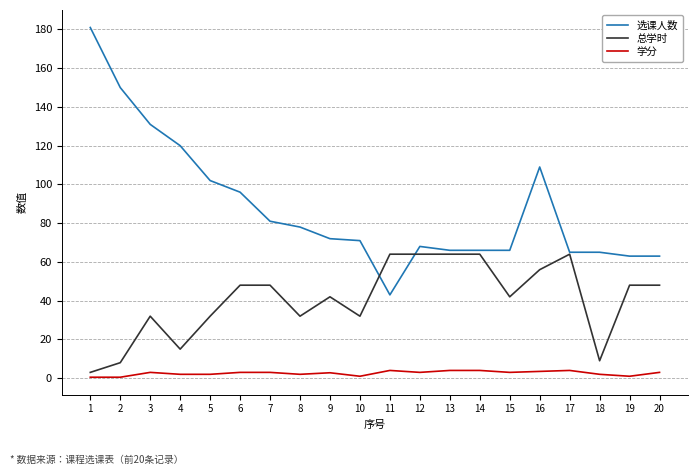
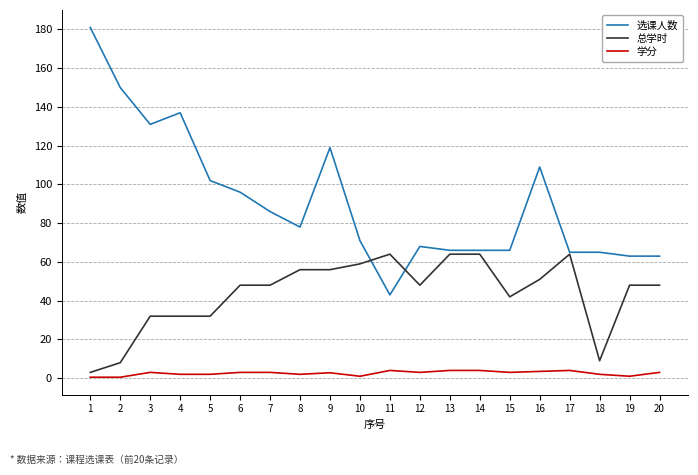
  {
    "选课人数": {
      "1": 181,
      "2": 150,
      "3": 131,
-     "4": 120,
+     "4": 137,
      "5": 102,
      "6": 96,
-     "7": 81,
+     "7": 86,
      "8": 78,
-     "9": 72,
+     "9": 119,
      "10": 71,
      "11": 43,
      "12": 68,
      "13": 66,
      "14": 66,
      "15": 66,
      "16": 109,
      "18": 65,
      "19": 63,
      "20": 63
    },
    "总学时": {
      "1": 3,
      "2": 8,
      "3": 32,
-     "4": 15,
+     "4": 32,
      "5": 32,
      "6": 48,
      "7": 48,
-     "8": 32,
-     "9": 42,
-     "10": 32,
+     "8": 56,
+     "9": 56,
+     "10": 59,
      "11": 64,
-     "12": 64,
+     "12": 48,
      "13": 64,
      "14": 64,
      "15": 42,
-     "16": 56,
+     "16": 51,
      "18": 9,
      "19": 48,
      "20": 48
    },
    "学分": {
      "1": 1,
      "2": 1,
      "3": 3,
      "4": 2,
      "5": 2,
      "6": 3,
      "7": 3,
      "8": 2,
      "9": 3,
      "10": 1,
      "11": 4,
      "12": 3,
      "13": 4,
      "14": 4,
      "15": 3,
      "16": 4,
      "17": 4,
      "18": 2,
      "19": 1,
      "20": 3
    }
  }
